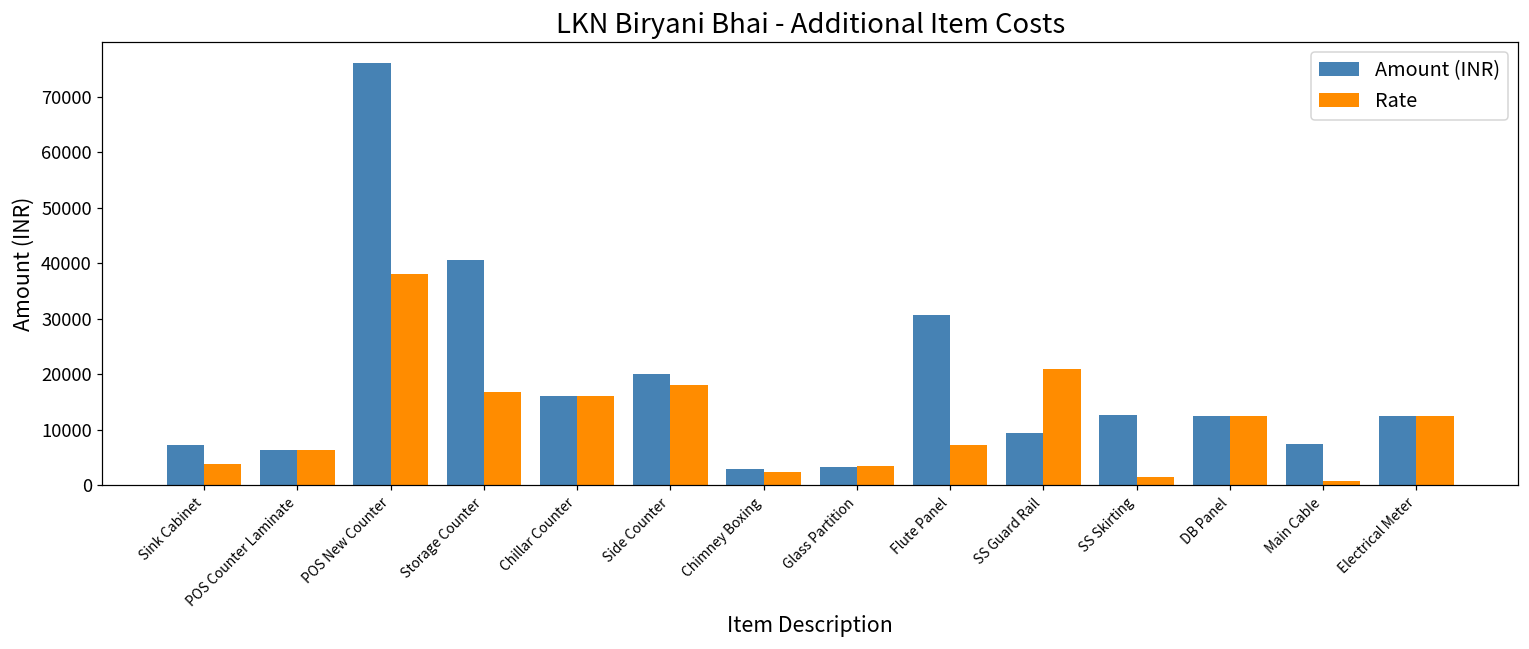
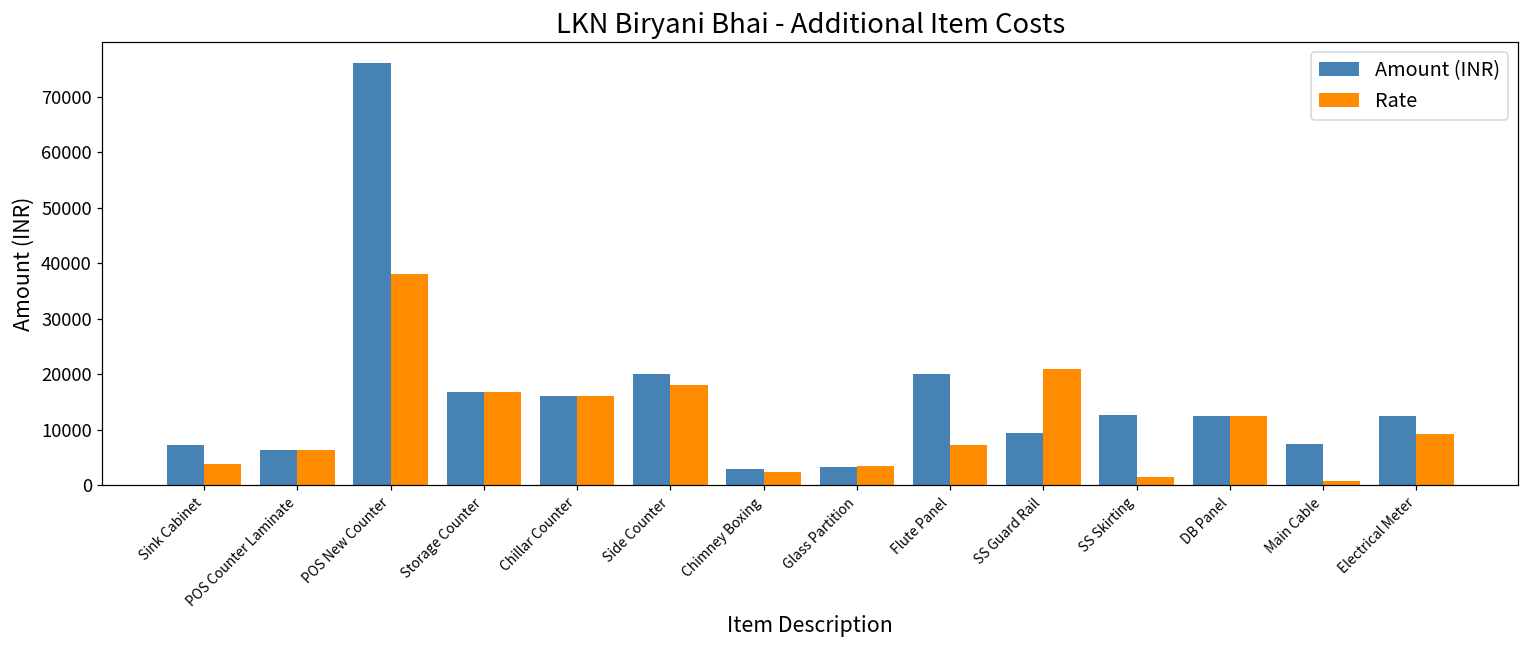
  {
    "Amount (INR)": {
      "Sink Cabinet": 7000,
      "POS Counter Laminate": 6000,
      "POS New Counter": 76000,
-     "Storage Counter": 41000,
+     "Storage Counter": 17000,
      "Chillar Counter": 16000,
      "Side Counter": 20000,
      "Chimney Boxing": 3000,
      "Glass Partition": 3000,
-     "Flute Panel": 31000,
+     "Flute Panel": 20000,
      "SS Guard Rail": 9000,
      "SS Skirting": 13000,
      "DB Panel": 13000,
      "Main Cable": 8000,
      "Electrical Meter": 13000
    },
    "Rate": {
      "Sink Cabinet": 4000,
      "POS Counter Laminate": 6000,
      "POS New Counter": 38000,
      "Storage Counter": 17000,
      "Chillar Counter": 16000,
      "Side Counter": 18000,
      "Chimney Boxing": 2000,
      "Glass Partition": 4000,
      "Flute Panel": 7000,
      "SS Guard Rail": 21000,
      "SS Skirting": 2000,
      "DB Panel": 13000,
      "Main Cable": 1000,
-     "Electrical Meter": 13000
+     "Electrical Meter": 9000
    }
  }
